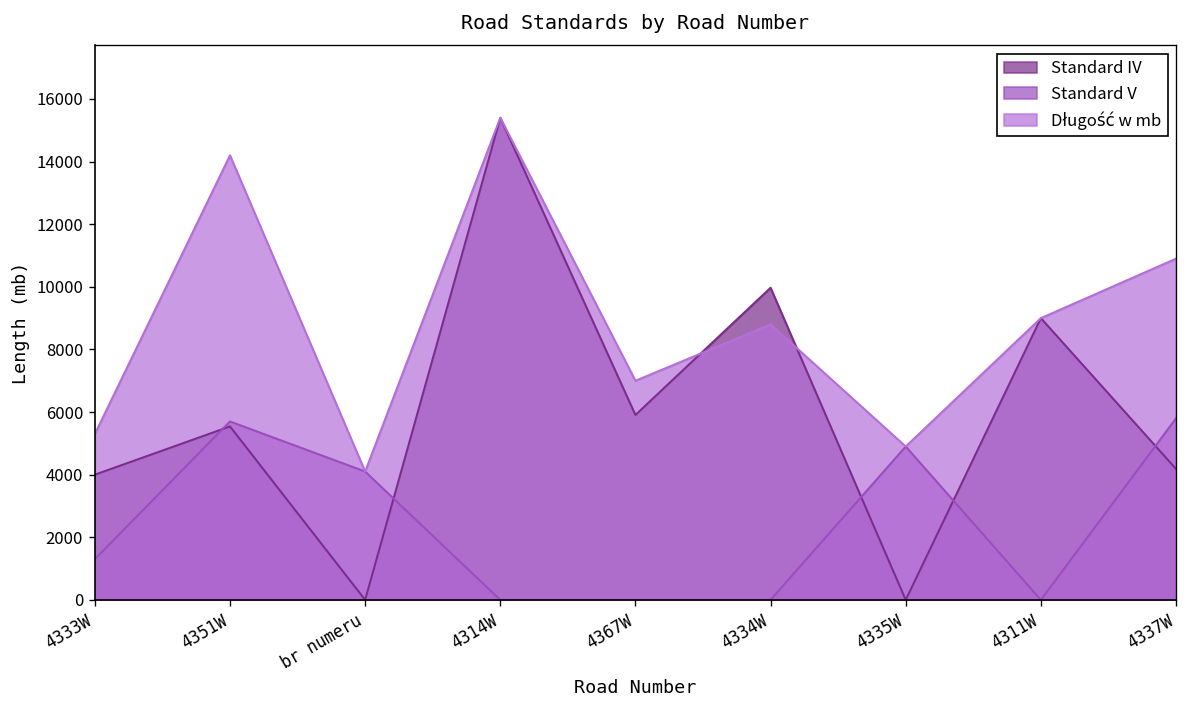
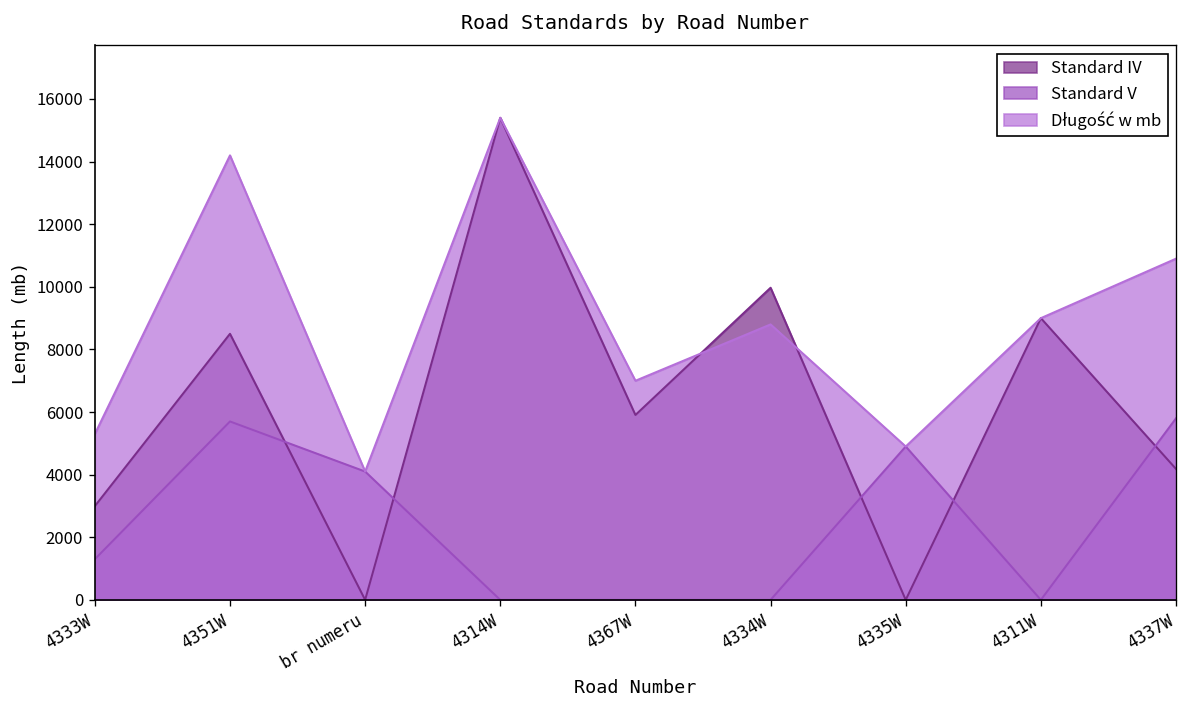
  {
    "Standard IV": {
-     "4333W": 4000,
-     "4351W": 5500,
+     "4333W": 3000,
+     "4351W": 8500,
      "br numeru": 0,
      "4367W": 5900,
      "4334W": 10000,
      "4335W": 0,
      "4337W": 4200
    }
  }
